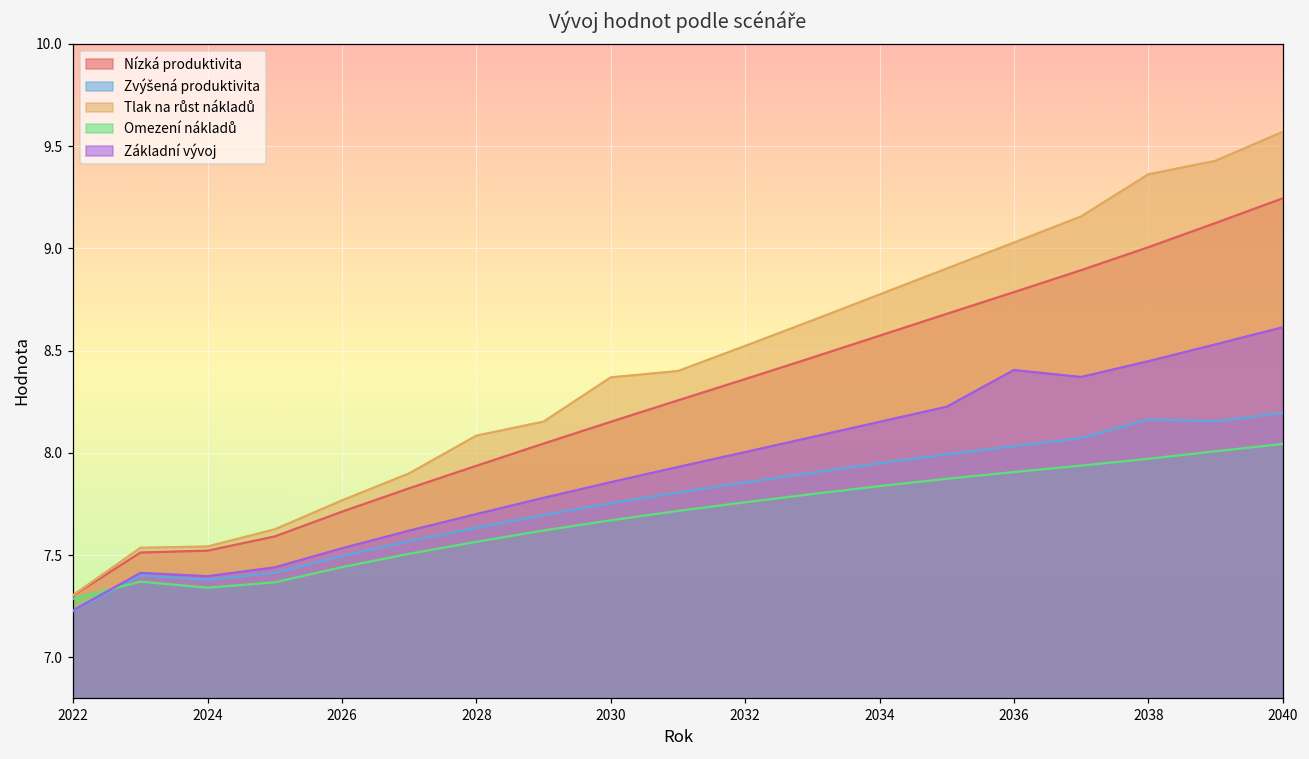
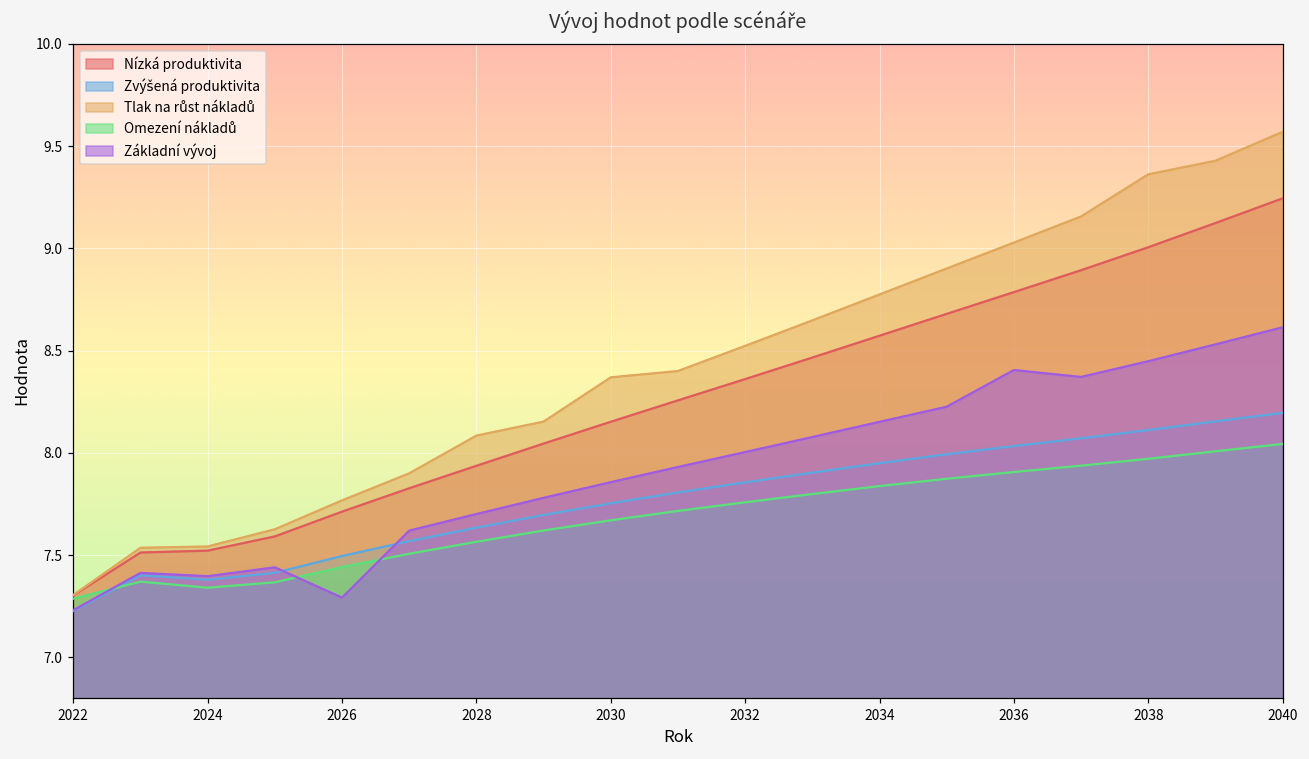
  {
    "Nízká produktivita": {
      "2024": 7.52,
      "2026": 7.71,
      "2028": 7.94,
      "2030": 8.15,
      "2032": 8.36,
      "2034": 8.57,
      "2036": 8.79,
      "2038": 9.00,
      "2040": 9.24
    },
    "Zvýšená produktivita": {
      "2024": 7.38,
      "2026": 7.50,
      "2028": 7.63,
      "2030": 7.75,
      "2032": 7.86,
      "2034": 7.95,
      "2036": 8.03,
-     "2038": 8.16,
+     "2038": 8.11,
      "2040": 8.20
    },
    "Tlak na růst nákladů": {
      "2024": 7.54,
      "2026": 7.77,
      "2028": 8.08,
      "2030": 8.37,
      "2032": 8.52,
      "2034": 8.77,
      "2036": 9.03,
      "2038": 9.36,
      "2040": 9.57
    },
    "Omezení nákladů": {
      "2022": 7.29,
      "2024": 7.34,
      "2026": 7.44,
      "2028": 7.56,
      "2030": 7.67,
      "2032": 7.76,
      "2034": 7.84,
      "2036": 7.91,
      "2038": 7.97,
      "2040": 8.04
    },
    "Základní vývoj": {
      "2024": 7.40,
-     "2026": 7.53,
+     "2026": 7.29,
      "2028": 7.70,
      "2030": 7.86,
      "2032": 8.00,
      "2034": 8.15,
      "2036": 8.40,
      "2038": 8.45,
      "2040": 8.61
    }
  }
